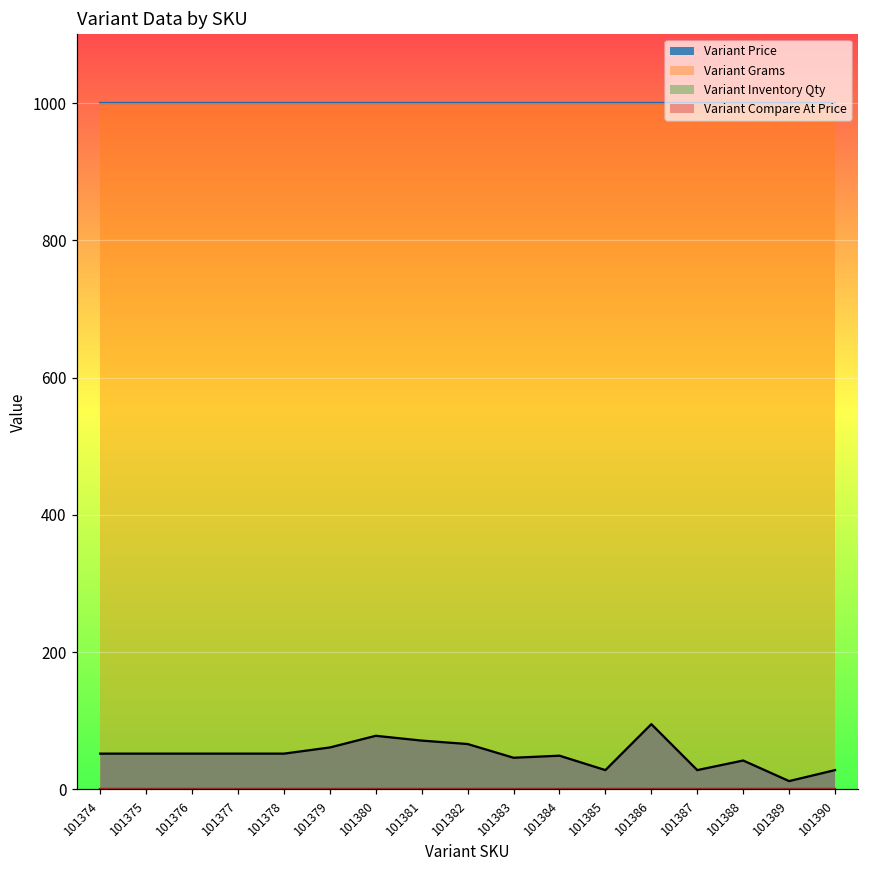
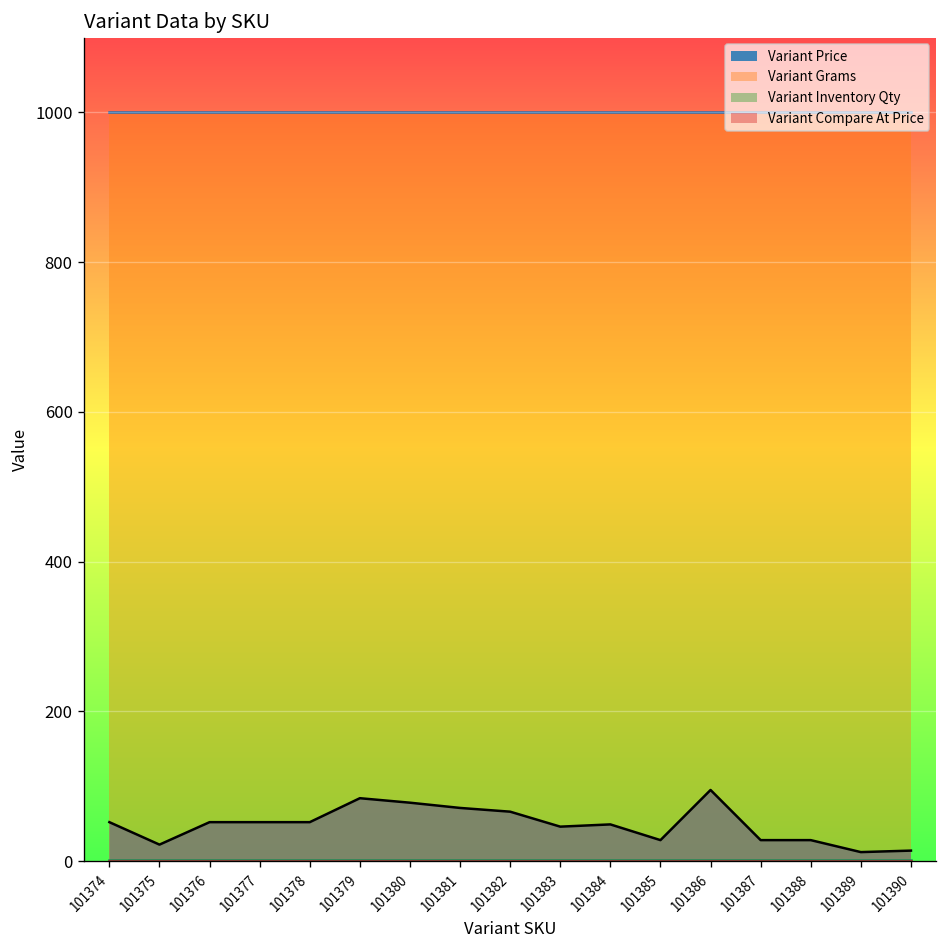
  {
    "Variant Price": {
      "101374": 50,
-     "101375": 50,
+     "101375": 20,
      "101376": 50,
      "101377": 50,
      "101378": 50,
-     "101379": 60,
+     "101379": 80,
      "101380": 80,
      "101381": 70,
      "101382": 70,
      "101383": 50,
      "101384": 50,
      "101385": 30,
      "101386": 100,
      "101387": 30,
-     "101388": 40,
+     "101388": 30,
      "101389": 10,
-     "101390": 30
+     "101390": 10
    }
  }
